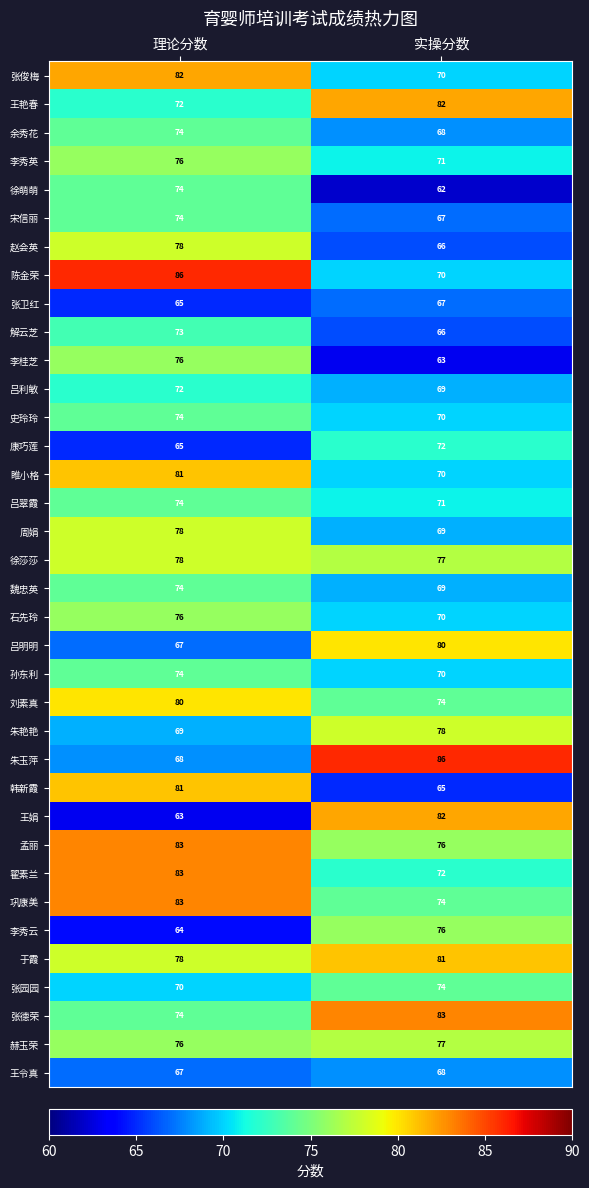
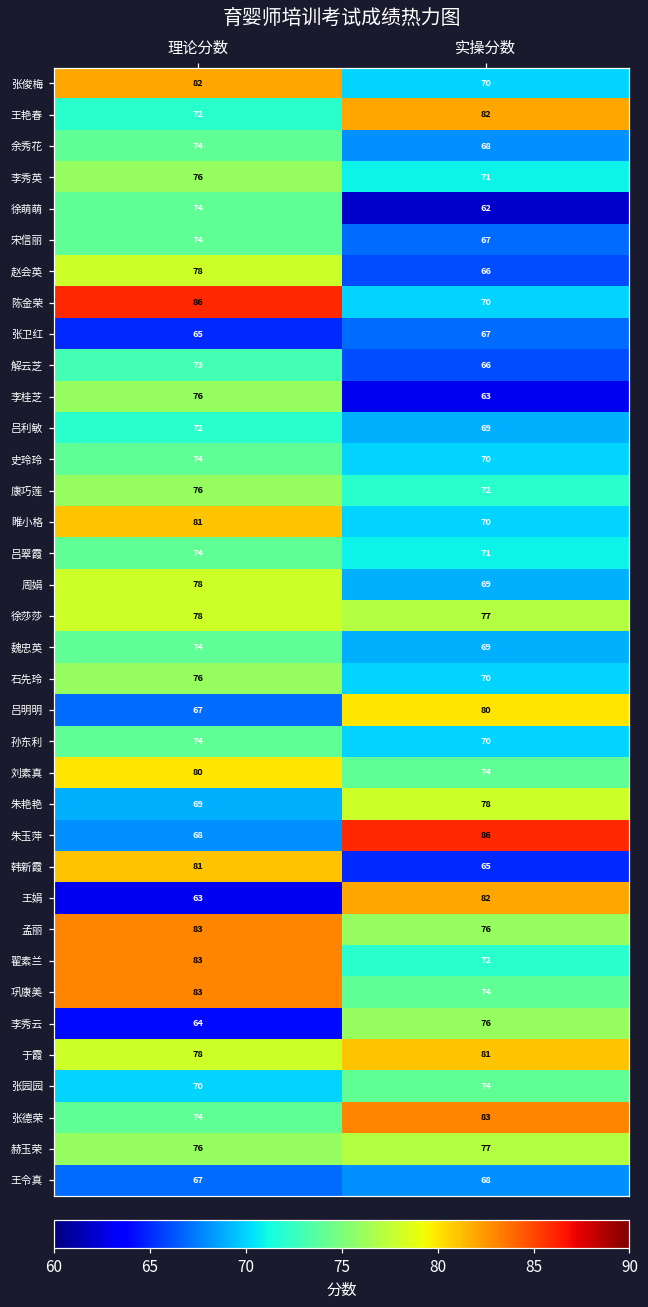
  {
    "张俊梅": {
      "理论分数": 82,
      "实操分数": 70
    },
    "王艳春": {
      "理论分数": 72,
      "实操分数": 82
    },
    "余秀花": {
      "理论分数": 74,
      "实操分数": 68
    },
    "李秀英": {
      "理论分数": 76,
      "实操分数": 71
    },
    "徐萌萌": {
      "理论分数": 74,
      "实操分数": 62
    },
    "宋信丽": {
      "理论分数": 74,
      "实操分数": 67
    },
    "赵会英": {
      "理论分数": 78,
      "实操分数": 66
    },
    "陈金荣": {
      "理论分数": 86,
      "实操分数": 70
    },
    "张卫红": {
      "理论分数": 65,
      "实操分数": 67
    },
    "解云芝": {
      "理论分数": 73,
      "实操分数": 66
    },
    "李桂芝": {
      "理论分数": 76,
      "实操分数": 63
    },
    "吕利敏": {
      "理论分数": 72,
      "实操分数": 69
    },
    "史玲玲": {
      "理论分数": 74,
      "实操分数": 70
    },
    "康巧莲": {
-     "理论分数": 65,
+     "理论分数": 76,
      "实操分数": 72
    },
    "睢小格": {
      "理论分数": 81,
      "实操分数": 70
    },
    "吕翠霞": {
      "理论分数": 74,
      "实操分数": 71
    },
    "周娟": {
      "理论分数": 78,
      "实操分数": 69
    },
    "徐莎莎": {
      "理论分数": 78,
      "实操分数": 77
    },
    "魏忠英": {
      "理论分数": 74,
      "实操分数": 69
    },
    "石先玲": {
      "理论分数": 76,
      "实操分数": 70
    },
    "吕明明": {
      "理论分数": 67,
      "实操分数": 80
    },
    "孙东利": {
      "理论分数": 74,
      "实操分数": 70
    },
    "刘素真": {
      "理论分数": 80,
      "实操分数": 74
    },
    "朱艳艳": {
      "理论分数": 69,
      "实操分数": 78
    },
    "朱玉萍": {
      "理论分数": 68,
      "实操分数": 86
    },
    "韩新霞": {
      "理论分数": 81,
      "实操分数": 65
    },
    "王娟": {
      "理论分数": 63,
      "实操分数": 82
    },
    "孟丽": {
      "理论分数": 83,
      "实操分数": 76
    },
    "翟素兰": {
      "理论分数": 83,
      "实操分数": 72
    },
    "巩康美": {
      "理论分数": 83,
      "实操分数": 74
    },
    "李秀云": {
      "理论分数": 64,
      "实操分数": 76
    },
    "于霞": {
      "理论分数": 78,
      "实操分数": 81
    },
    "张园园": {
      "理论分数": 70,
      "实操分数": 74
    },
    "张德荣": {
      "理论分数": 74,
      "实操分数": 83
    },
    "赫玉荣": {
      "理论分数": 76,
      "实操分数": 77
    },
    "王令真": {
      "理论分数": 67,
      "实操分数": 68
    }
  }
